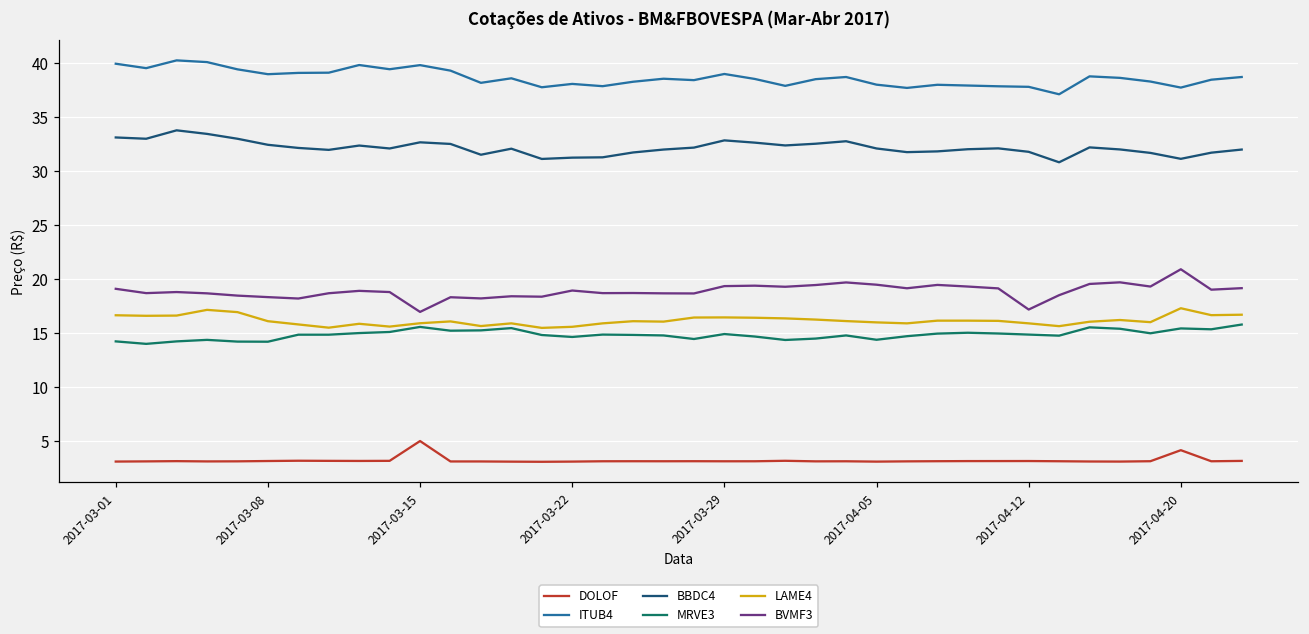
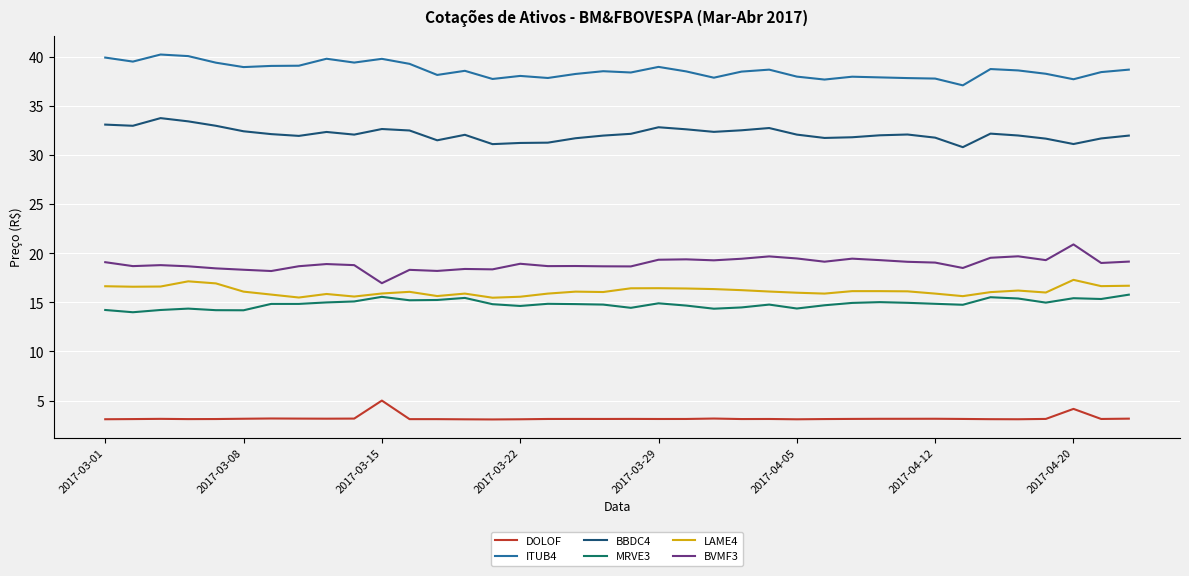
  {
    "DOLOF": {
      "2017-03-01": 3,
      "2017-03-08": 3,
      "2017-03-15": 5,
      "2017-03-22": 3,
      "2017-03-29": 3,
      "2017-04-05": 3,
      "2017-04-12": 3,
      "2017-04-20": 4
    },
    "LAME4": {
      "2017-03-01": 17,
      "2017-03-08": 16,
      "2017-03-15": 16,
      "2017-03-22": 16,
      "2017-03-29": 16,
      "2017-04-05": 16,
      "2017-04-12": 16,
      "2017-04-20": 17
    },
    "BVMF3": {
      "2017-03-01": 19,
      "2017-03-08": 18,
      "2017-03-15": 17,
      "2017-03-22": 19,
      "2017-03-29": 19,
      "2017-04-05": 19,
-     "2017-04-12": 17,
+     "2017-04-12": 19,
      "2017-04-20": 21
    }
  }
